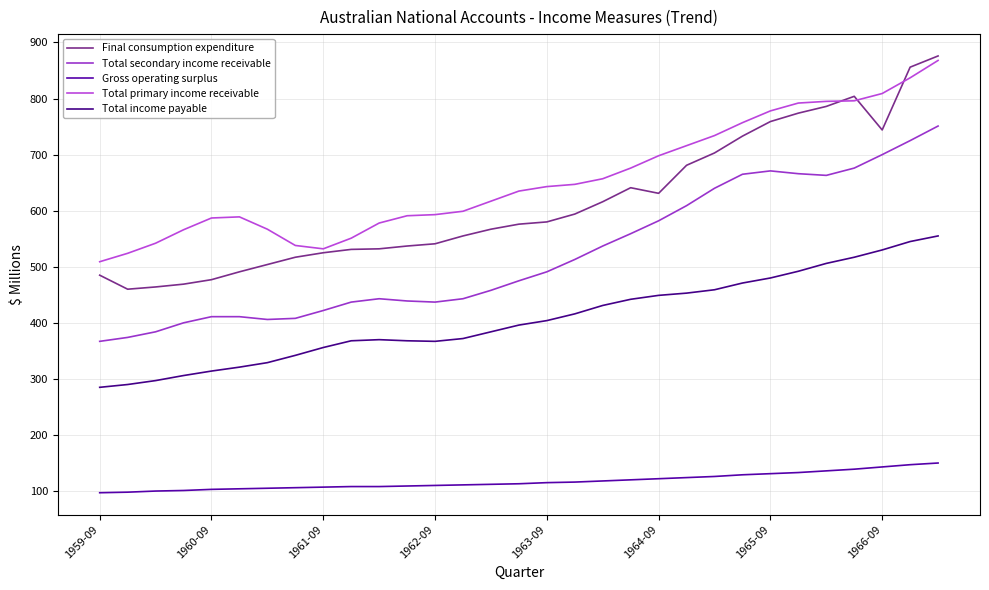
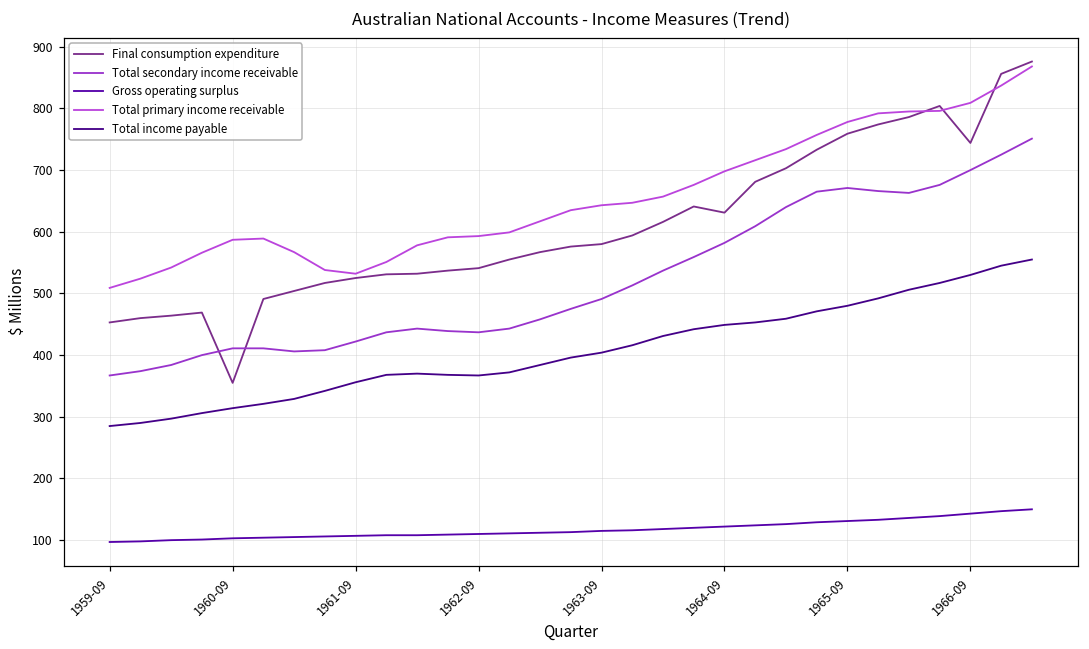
  {
    "Final consumption expenditure": {
-     "1959-09": 490,
-     "1960-09": 480,
+     "1959-09": 450,
+     "1960-09": 360,
      "1961-09": 530,
      "1962-09": 540,
      "1963-09": 580,
      "1964-09": 630,
      "1965-09": 760,
      "1966-09": 740
    }
  }
